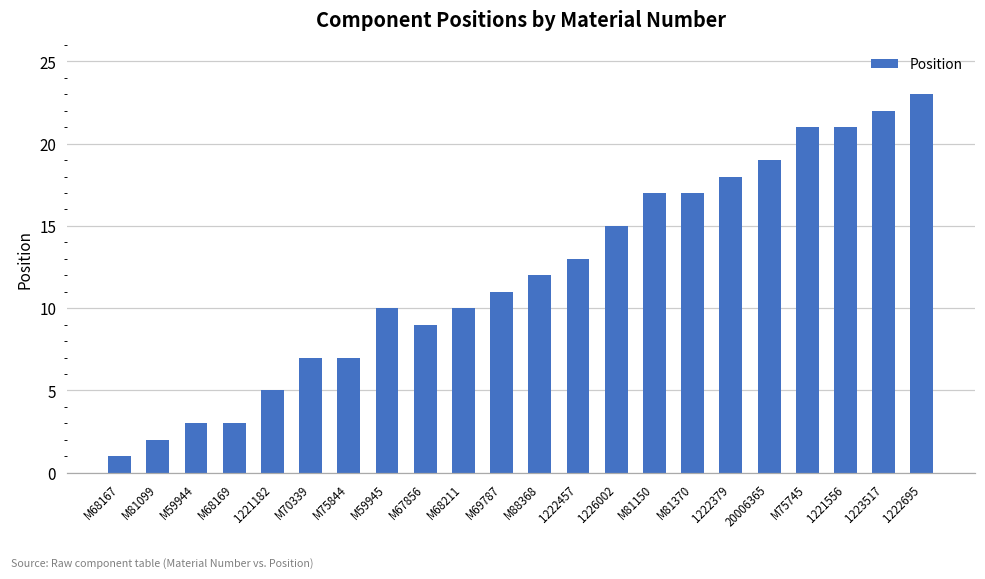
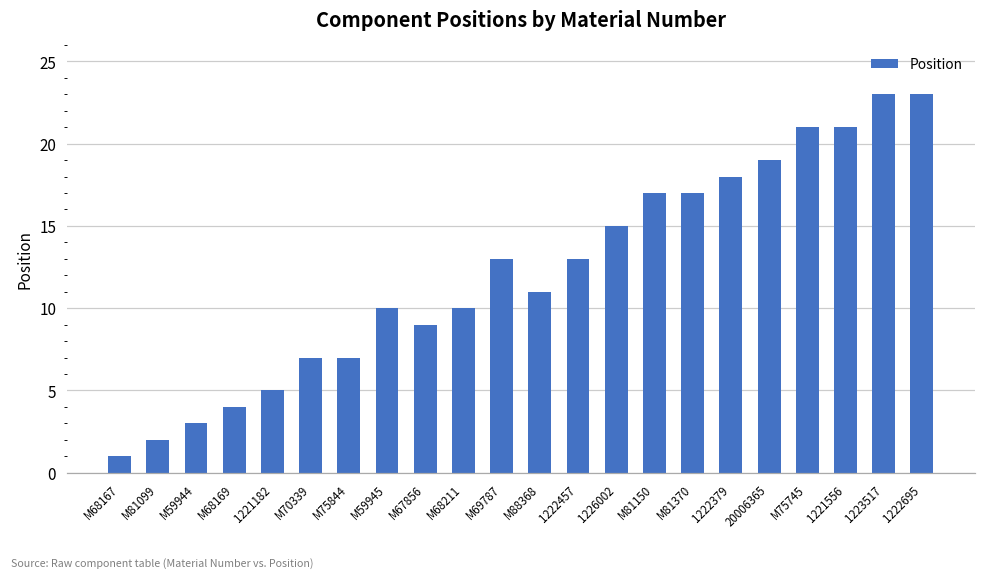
  {
    "M68167": 1,
    "M81099": 2,
    "M59944": 3,
-   "M68169": 3,
+   "M68169": 4,
    "1221182": 5,
    "M70339": 7,
    "M75844": 7,
    "M59945": 10,
    "M67856": 9,
    "M68211": 10,
-   "M69787": 11,
-   "M88368": 12,
+   "M69787": 13,
+   "M88368": 11,
    "1222457": 13,
    "1226002": 15,
    "M81150": 17,
    "M81370": 17,
    "1222379": 18,
    "20006365": 19,
    "M75745": 21,
    "1221556": 21,
-   "1223517": 22,
+   "1223517": 23,
    "1222695": 23
  }
